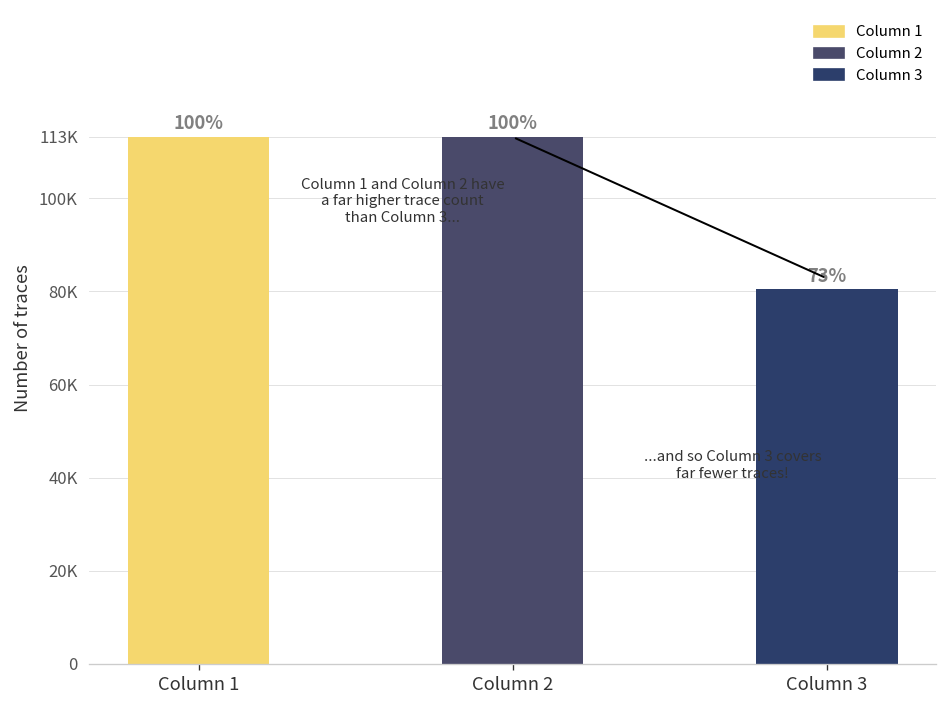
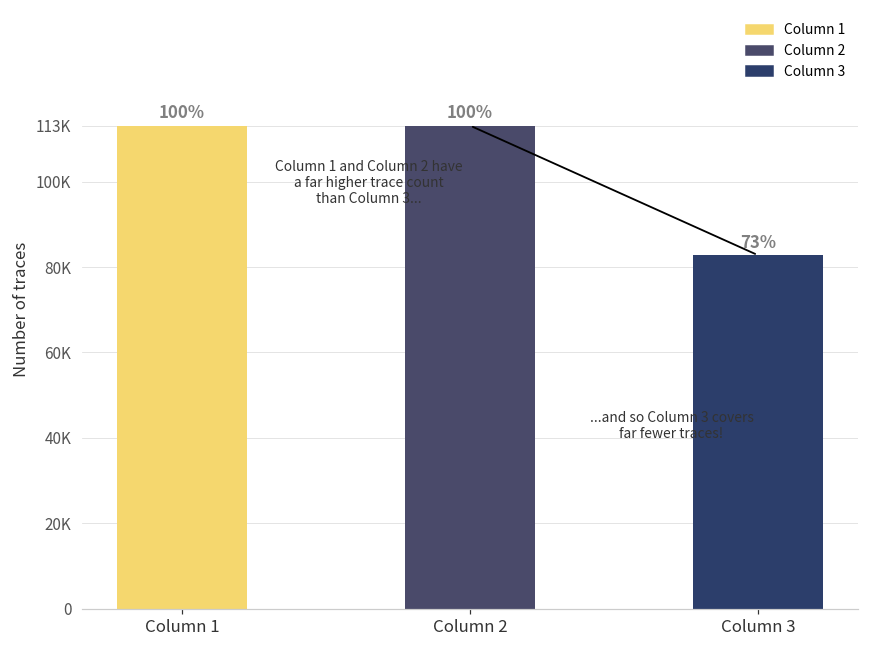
  {
-   "Column 3": 80000
+   "Column 3": 83000
  }
